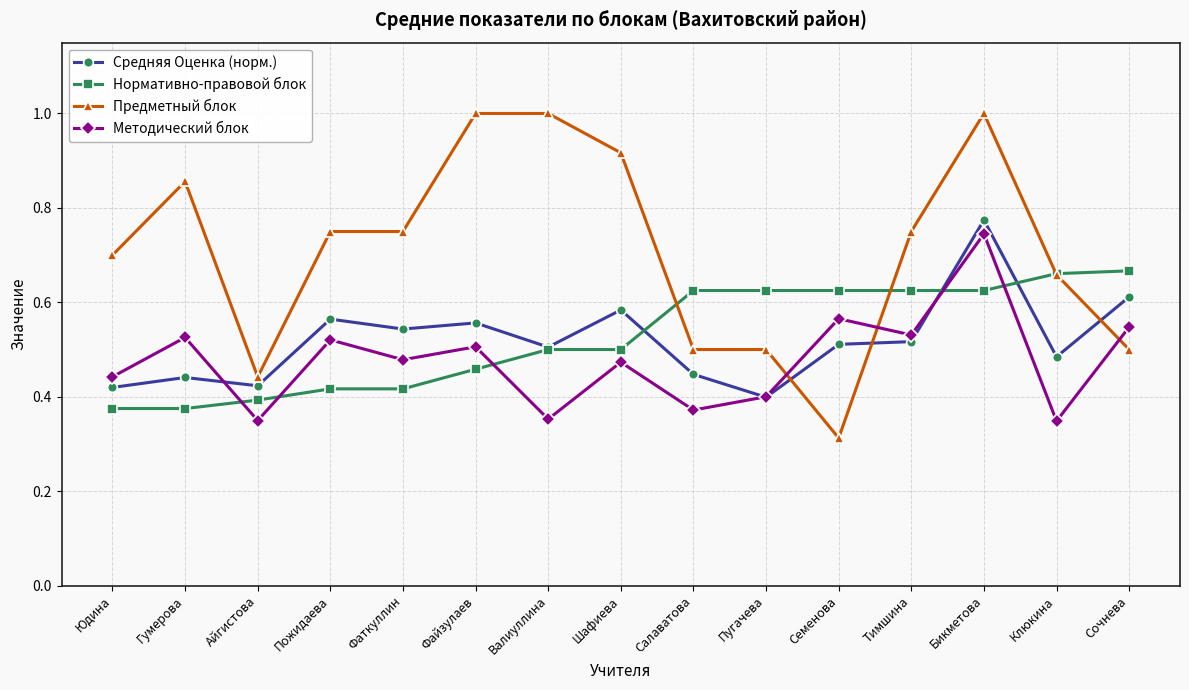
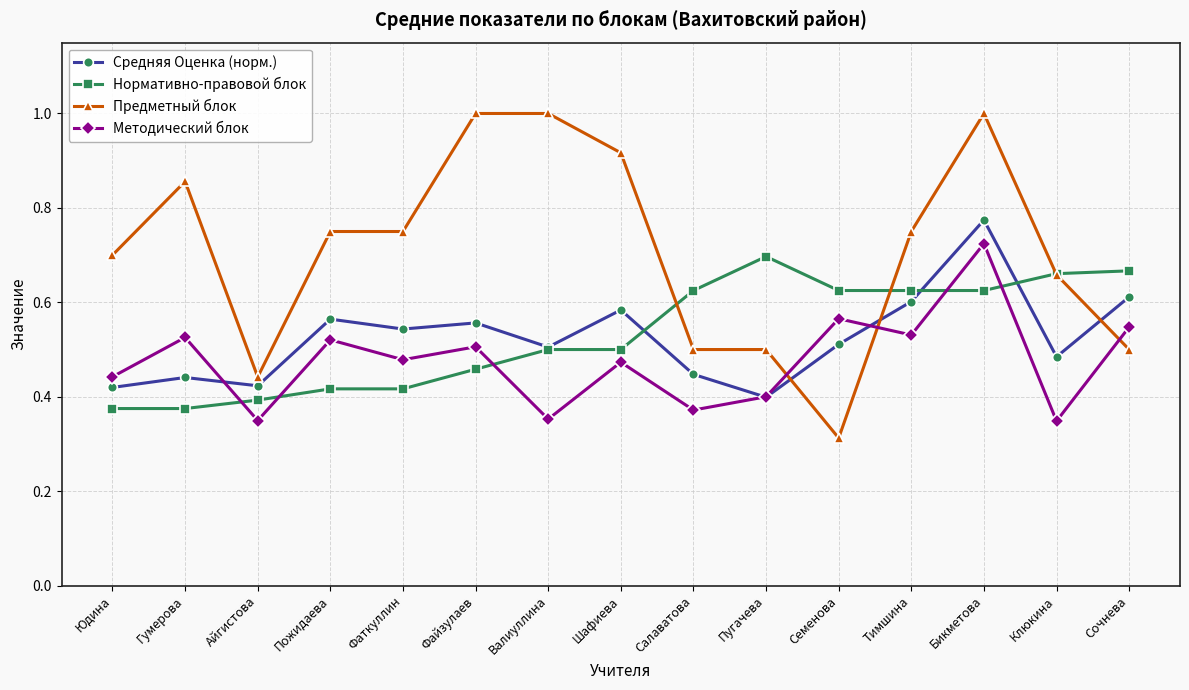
  {
    "Средняя Оценка (норм.)": {
      "Юдина": 0.42,
      "Гумерова": 0.44,
      "Айгистова": 0.42,
      "Пожидаева": 0.56,
      "Фаткуллин": 0.54,
      "Файзулаев": 0.56,
      "Шафиева": 0.58,
      "Салаватова": 0.45,
      "Семенова": 0.51,
-     "Тимшина": 0.52,
+     "Тимшина": 0.60,
      "Бикметова": 0.77,
      "Клюкина": 0.48,
      "Сочнева": 0.61
    },
    "Нормативно-правовой блок": {
      "Юдина": 0.38,
      "Гумерова": 0.38,
      "Айгистова": 0.39,
      "Пожидаева": 0.42,
      "Фаткуллин": 0.42,
      "Файзулаев": 0.46,
      "Шафиева": 0.50,
      "Салаватова": 0.63,
-     "Пугачева": 0.63,
+     "Пугачева": 0.70,
      "Семенова": 0.63,
      "Тимшина": 0.63,
      "Бикметова": 0.63,
      "Сочнева": 0.67
    },
    "Предметный блок": {
      "Юдина": 0.70,
      "Гумерова": 0.86,
      "Айгистова": 0.44,
      "Пожидаева": 0.75,
      "Фаткуллин": 0.75,
      "Файзулаев": 1.00,
      "Валиуллина": 1.00,
      "Шафиева": 0.92,
      "Салаватова": 0.50,
      "Пугачева": 0.50,
      "Семенова": 0.31,
      "Тимшина": 0.75,
      "Бикметова": 1.00,
      "Сочнева": 0.50
    },
    "Методический блок": {
      "Юдина": 0.44,
      "Гумерова": 0.53,
      "Айгистова": 0.35,
      "Пожидаева": 0.52,
      "Фаткуллин": 0.48,
      "Файзулаев": 0.51,
      "Валиуллина": 0.35,
      "Шафиева": 0.47,
      "Салаватова": 0.37,
      "Семенова": 0.57,
      "Тимшина": 0.53,
-     "Бикметова": 0.75,
+     "Бикметова": 0.72,
      "Клюкина": 0.35,
      "Сочнева": 0.55
    }
  }
